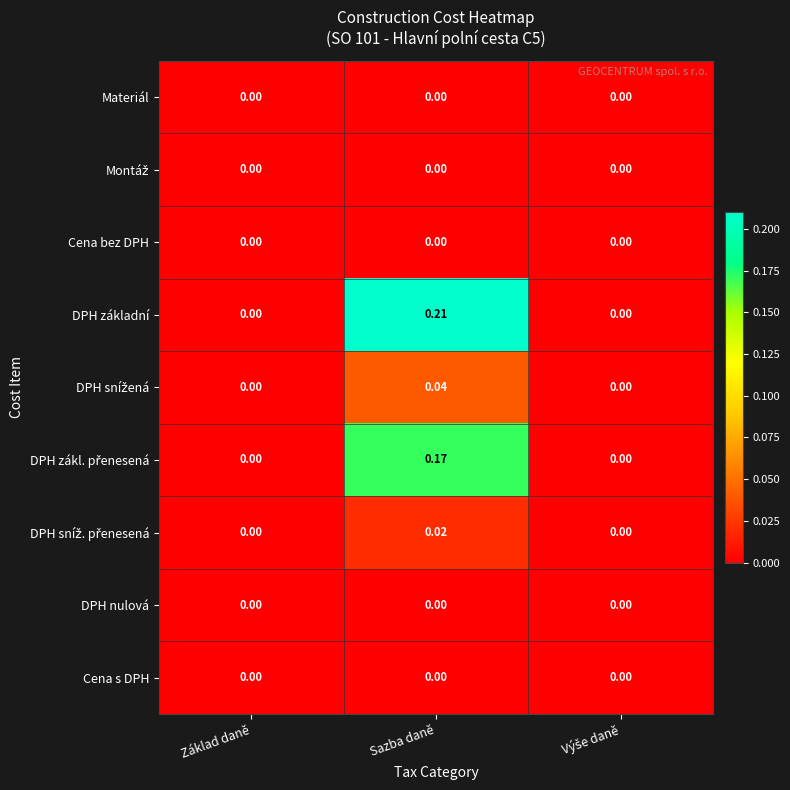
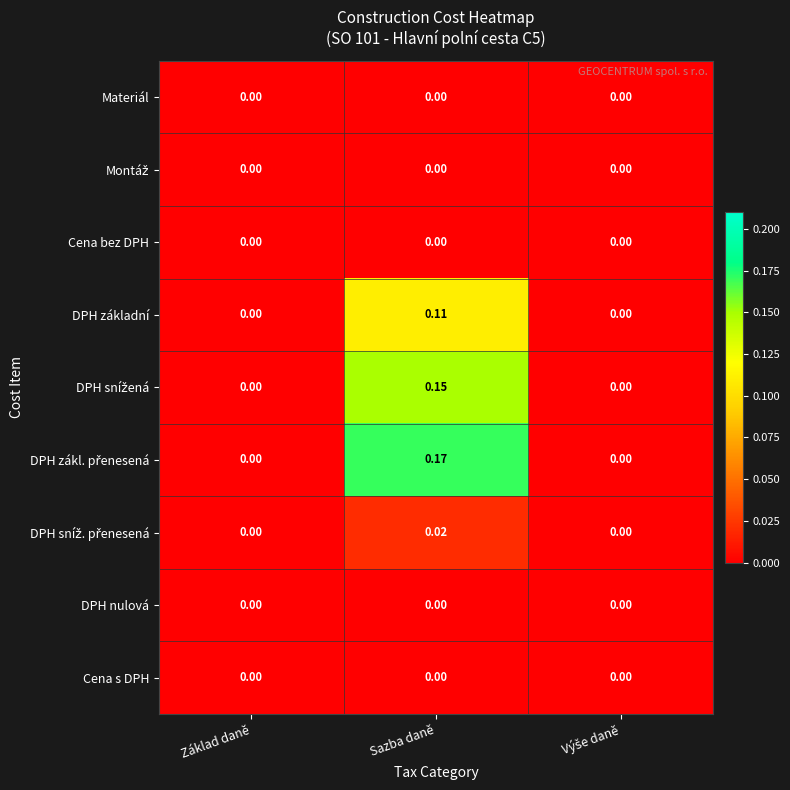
  {
    "Materiál": {
      "Základ daně": 0.00,
      "Sazba daně": 0.00
    },
    "Montáž": {
      "Základ daně": 0.00,
      "Sazba daně": 0.00,
      "Výše daně": 0.00
    },
    "Cena bez DPH": {
      "Základ daně": 0.00,
      "Sazba daně": 0.00,
      "Výše daně": 0.00
    },
    "DPH základní": {
      "Základ daně": 0.00,
-     "Sazba daně": 0.21,
+     "Sazba daně": 0.11,
      "Výše daně": 0.00
    },
    "DPH snížená": {
      "Základ daně": 0.00,
-     "Sazba daně": 0.04,
+     "Sazba daně": 0.15,
      "Výše daně": 0.00
    },
    "DPH zákl. přenesená": {
      "Základ daně": 0.00,
      "Sazba daně": 0.17,
      "Výše daně": 0.00
    },
    "DPH sníž. přenesená": {
      "Základ daně": 0.00,
      "Sazba daně": 0.02,
      "Výše daně": 0.00
    },
    "DPH nulová": {
      "Základ daně": 0.00,
      "Sazba daně": 0.00,
      "Výše daně": 0.00
    },
    "Cena s DPH": {
      "Základ daně": 0.00,
      "Sazba daně": 0.00,
      "Výše daně": 0.00
    }
  }
